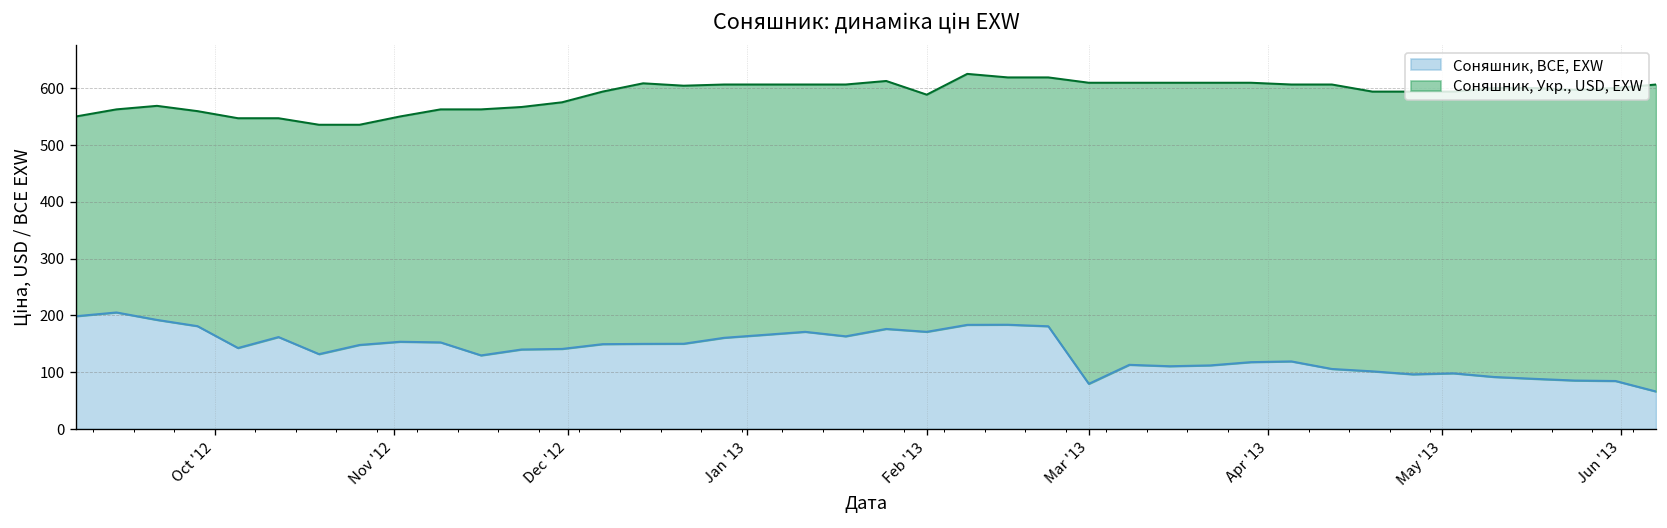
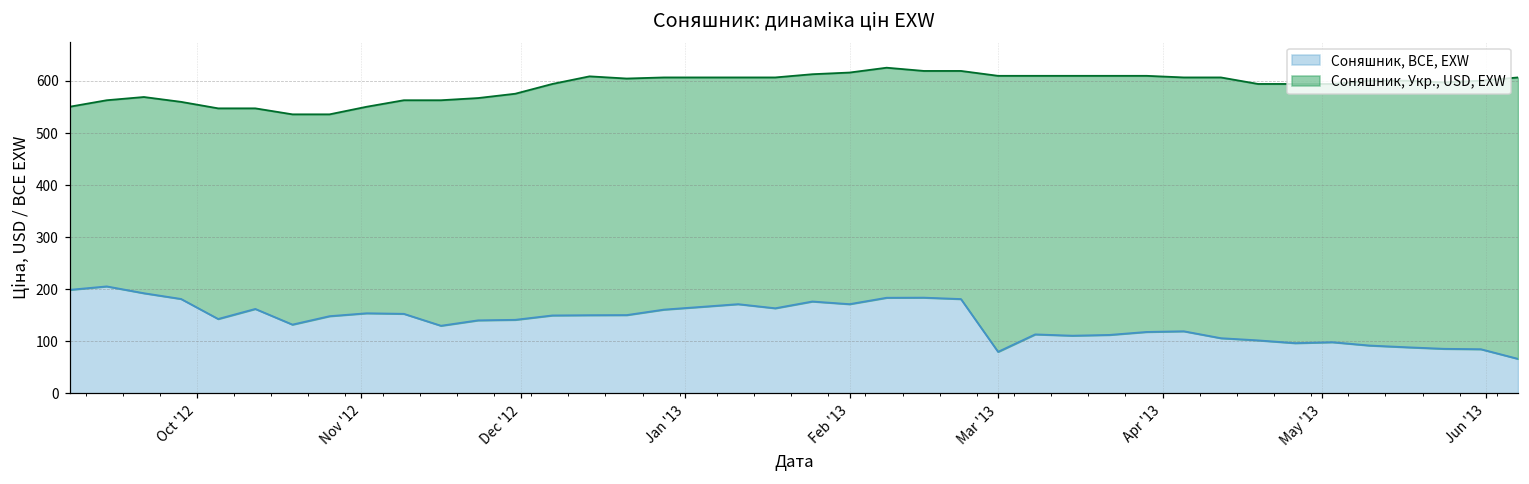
  {
    "Соняшник, BCE, EXW": {
      "Feb '13": 170,
      "Mar '13": 80
    },
    "Соняшник, Укр., USD, EXW": {
-     "Feb '13": 590,
+     "Feb '13": 620,
      "Mar '13": 610
    }
  }
